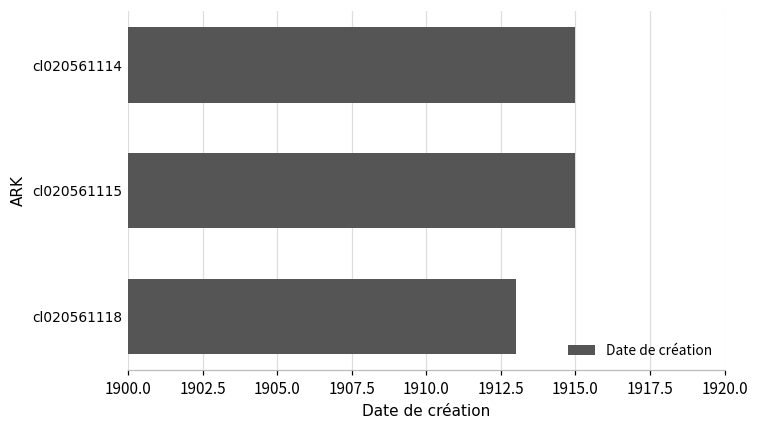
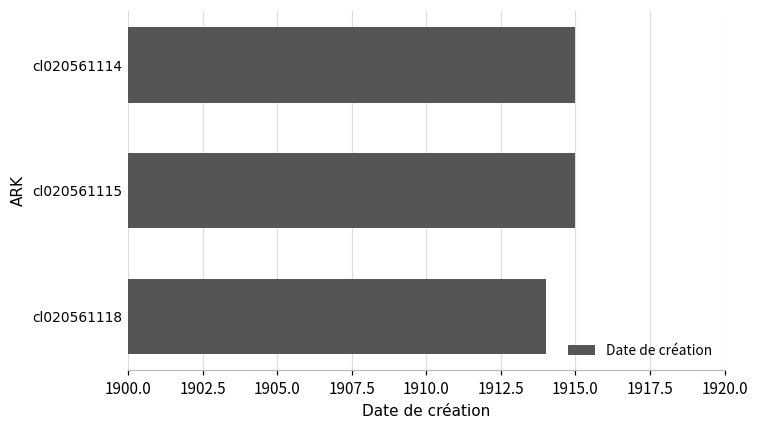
  {
    "cl020561114": 1915,
    "cl020561115": 1915,
-   "cl020561118": 1913
+   "cl020561118": 1914
  }
